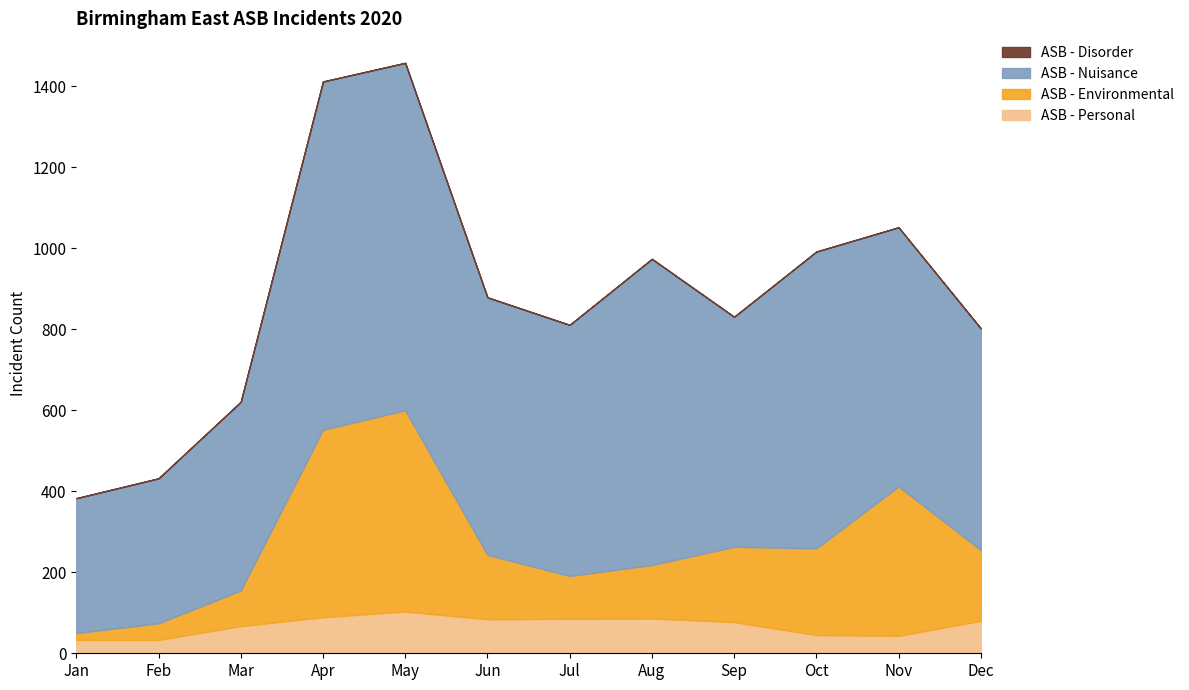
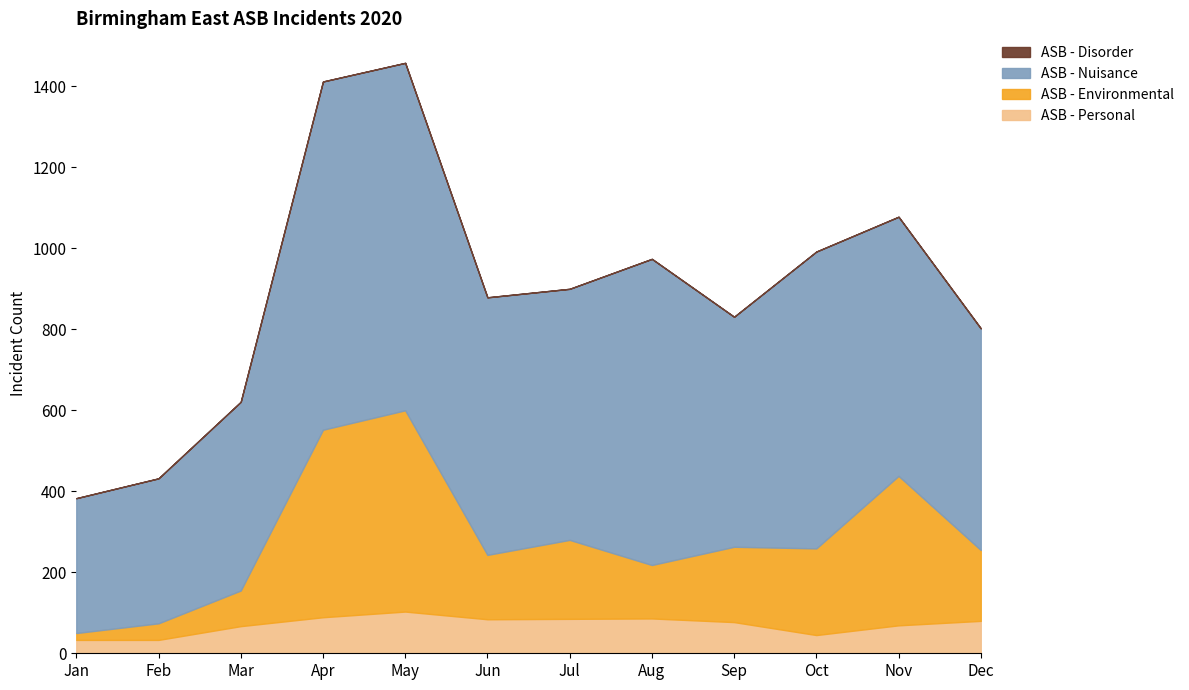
  {
    "ASB - Personal": {
      "Jan": 30,
      "Feb": 30,
      "Mar": 70,
      "Apr": 90,
      "May": 100,
      "Jun": 80,
      "Jul": 90,
      "Aug": 90,
      "Sep": 80,
      "Oct": 50,
-     "Nov": 40,
+     "Nov": 70,
      "Dec": 80
    },
    "ASB - Environmental": {
      "Jan": 20,
      "Feb": 40,
      "Mar": 90,
      "Apr": 460,
      "May": 500,
      "Jun": 160,
-     "Jul": 110,
+     "Jul": 200,
      "Aug": 130,
      "Sep": 190,
      "Oct": 210,
      "Nov": 370,
      "Dec": 180
    },
    "ASB - Disorder": {
      "Dec": 550
    }
  }
